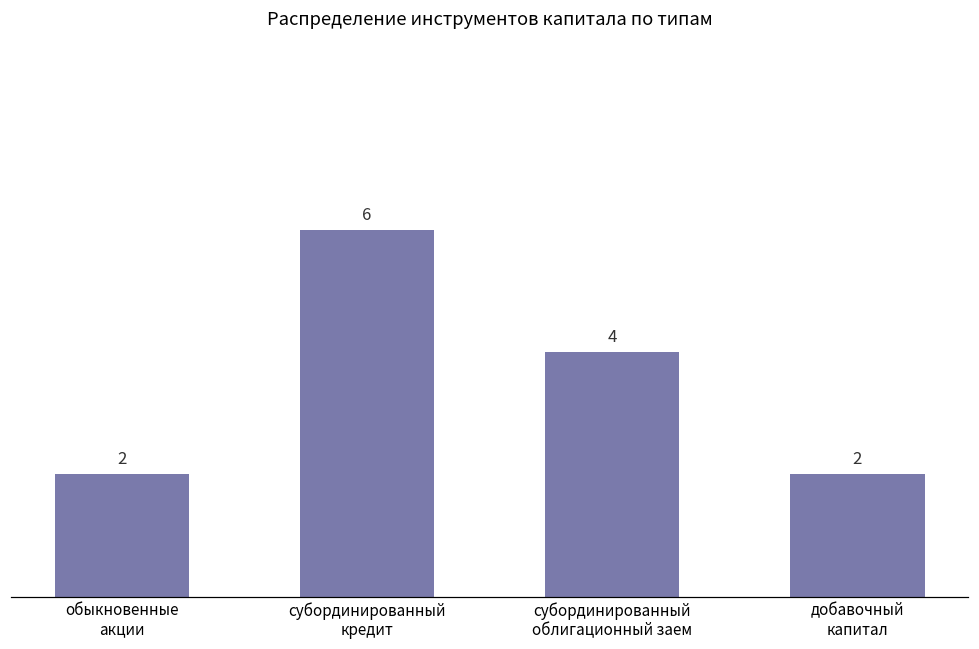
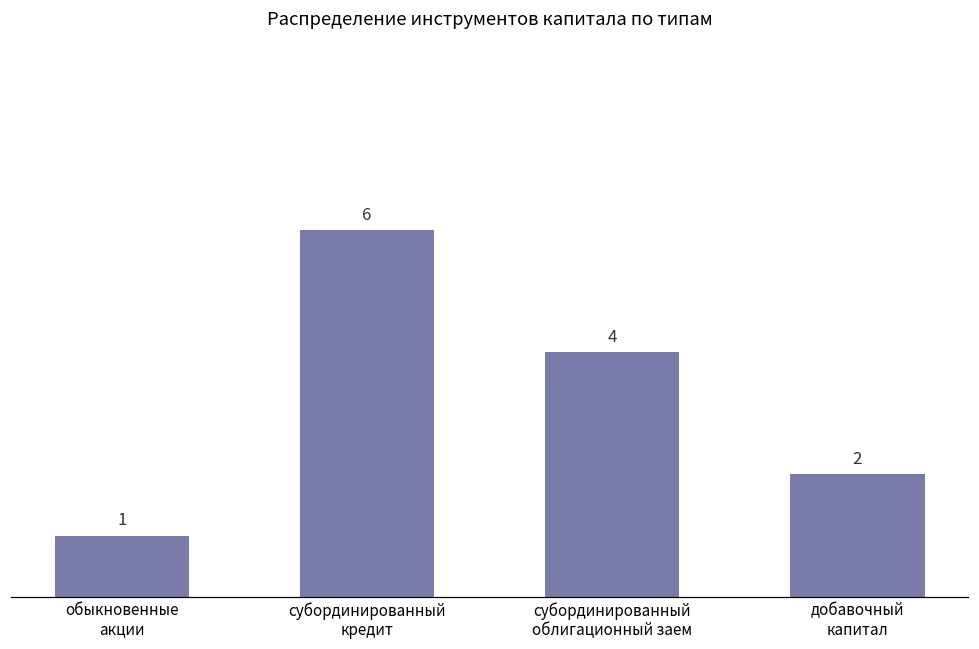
  {
-   "обыкновенные акции": 2,
+   "обыкновенные акции": 1,
    "субординированный кредит": 6,
    "субординированный облигационный заем": 4,
    "добавочный капитал": 2
  }
